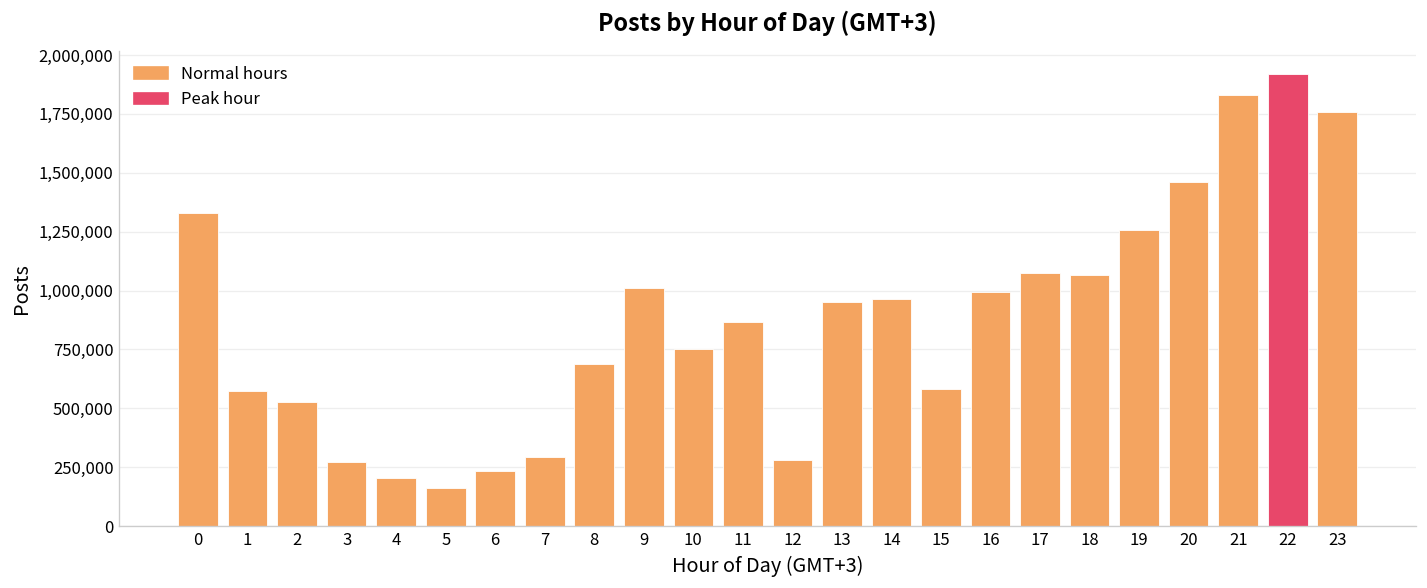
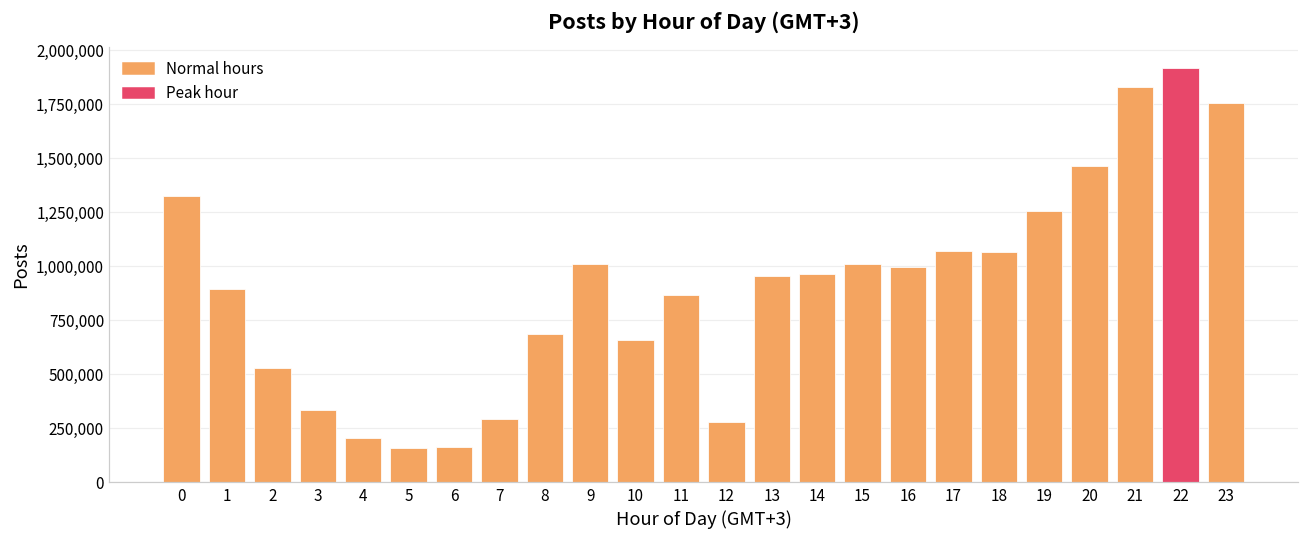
  {
    "0": "1,330,000",
-   "1": "580,000",
+   "1": "900,000",
    "2": "530,000",
-   "3": "270,000",
+   "3": "330,000",
    "4": "210,000",
    "5": "160,000",
-   "6": "230,000",
+   "6": "160,000",
    "7": "290,000",
    "8": "690,000",
    "9": "1,010,000",
-   "10": "750,000",
+   "10": "660,000",
    "11": "870,000",
    "12": "280,000",
    "13": "950,000",
    "14": "960,000",
-   "15": "580,000",
+   "15": "1,010,000",
    "16": "990,000",
    "17": "1,070,000",
    "18": "1,070,000",
    "19": "1,260,000",
    "20": "1,460,000",
    "21": "1,830,000",
    "22": "1,920,000",
    "23": "1,760,000"
  }
